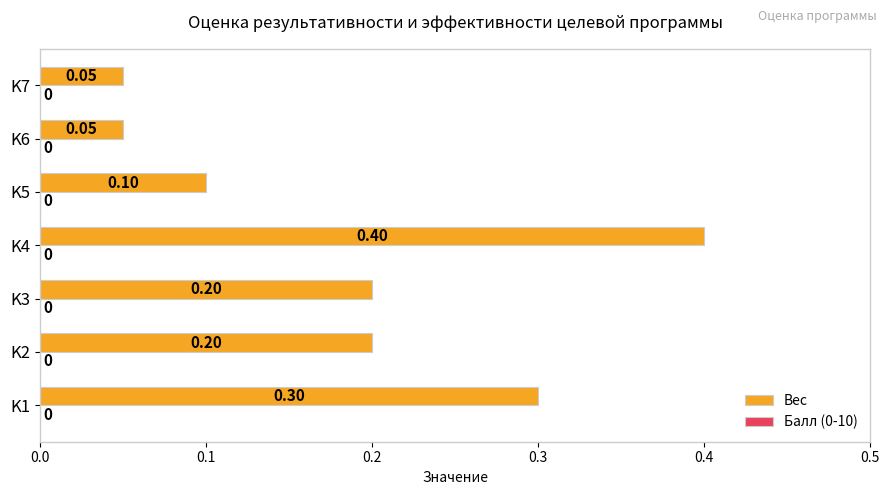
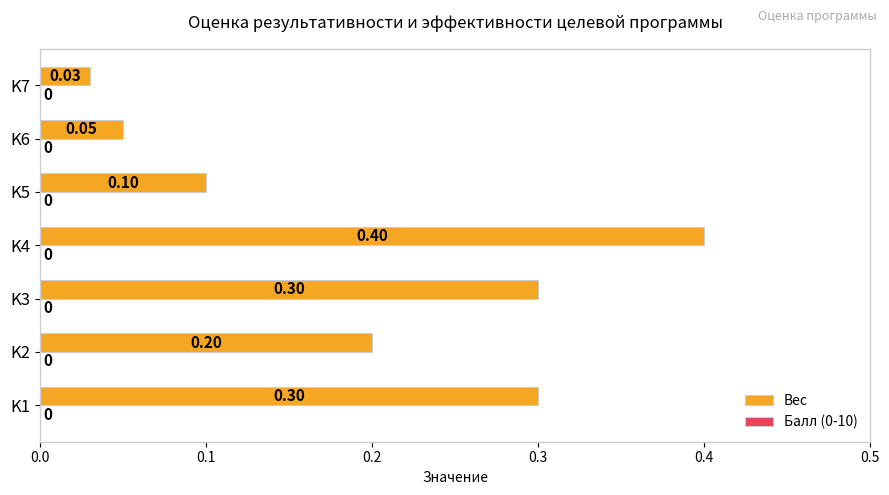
  {
    "Вес": {
-     "K7": 0.05,
+     "K7": 0.03,
      "K6": 0.05,
      "K5": 0.10,
      "K4": 0.40,
-     "K3": 0.20,
+     "K3": 0.30,
      "K2": 0.20,
      "K1": 0.30
    },
    "Балл (0-10)": {
      "K7": 0,
      "K6": 0,
      "K5": 0,
      "K4": 0,
      "K3": 0,
      "K2": 0,
      "K1": 0
    }
  }
